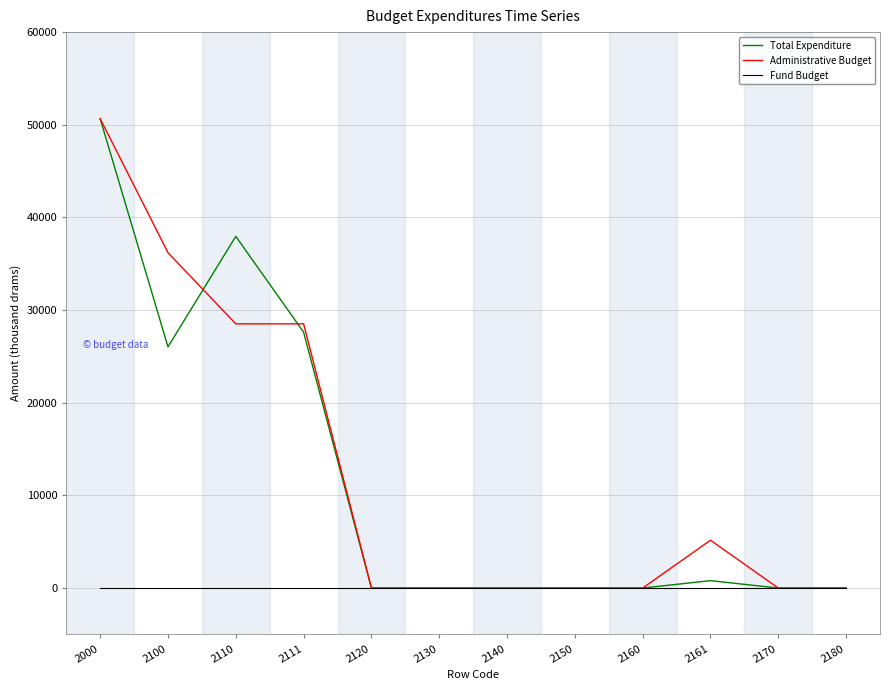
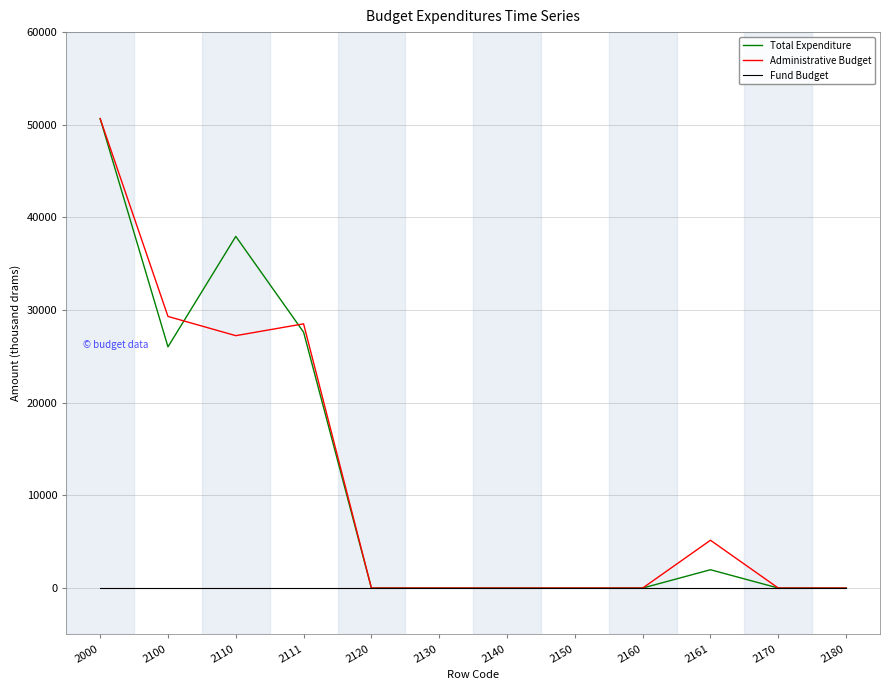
  {
    "Total Expenditure": {
      "2100": 26000,
      "2110": 38000,
      "2111": 28000,
-     "2161": 1000
+     "2161": 2000
    },
    "Administrative Budget": {
-     "2100": 36000,
-     "2110": 29000,
+     "2100": 29000,
+     "2110": 27000,
      "2111": 29000,
      "2161": 5000
    },
    "Fund Budget": {
      "2000": 0,
      "2100": 0,
      "2110": 0,
      "2111": 0,
      "2161": 0
    }
  }
